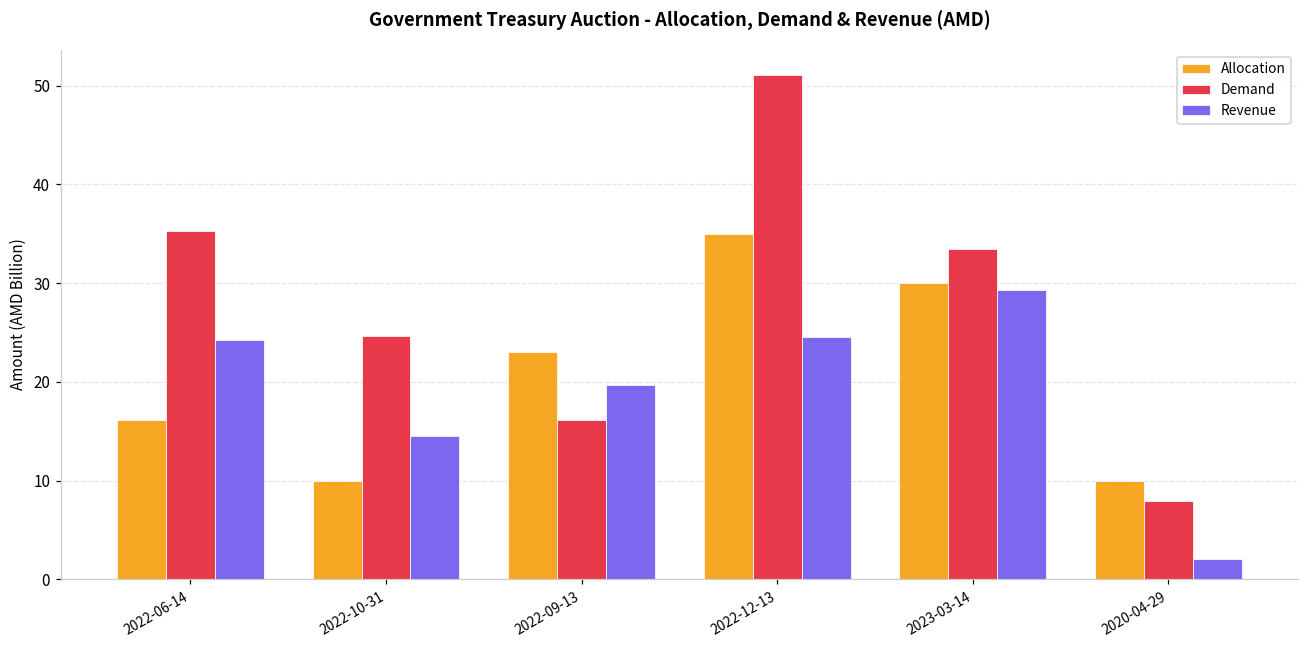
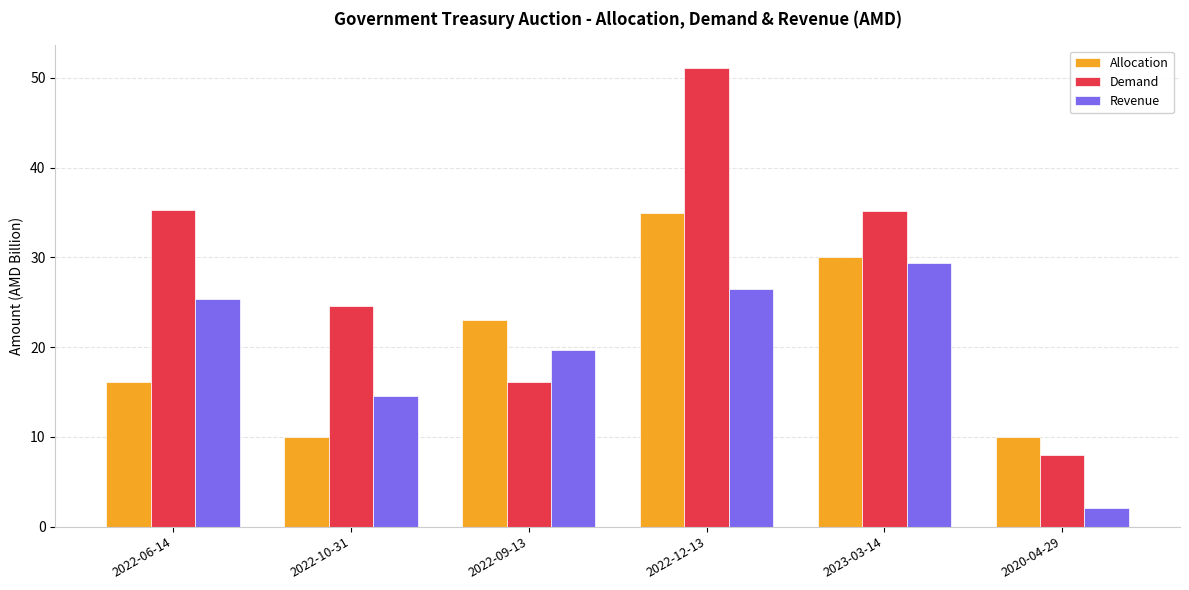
  {
    "Allocation": {
      "2022-06-14": 16,
      "2022-10-31": 10,
      "2022-09-13": 23,
      "2022-12-13": 35,
      "2023-03-14": 30,
      "2020-04-29": 10
    },
    "Demand": {
      "2022-06-14": 35,
      "2022-10-31": 25,
      "2022-09-13": 16,
      "2022-12-13": 51,
-     "2023-03-14": 34,
+     "2023-03-14": 35,
      "2020-04-29": 8
    },
    "Revenue": {
-     "2022-06-14": 24,
+     "2022-06-14": 25,
      "2022-10-31": 15,
      "2022-09-13": 20,
-     "2022-12-13": 25,
+     "2022-12-13": 27,
      "2023-03-14": 29,
      "2020-04-29": 2
    }
  }
